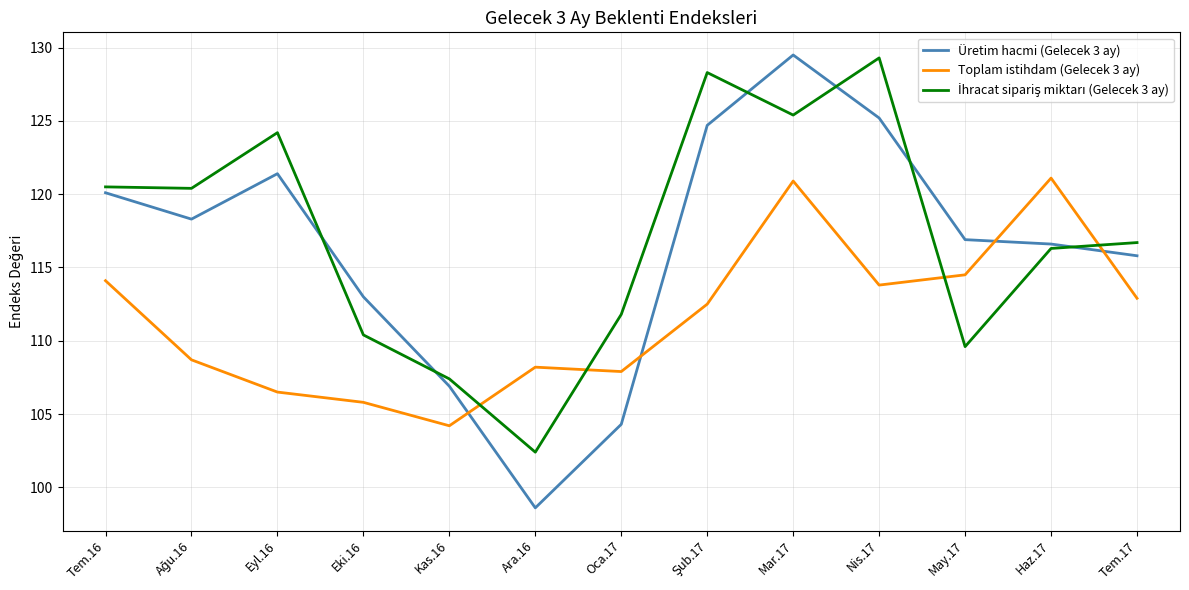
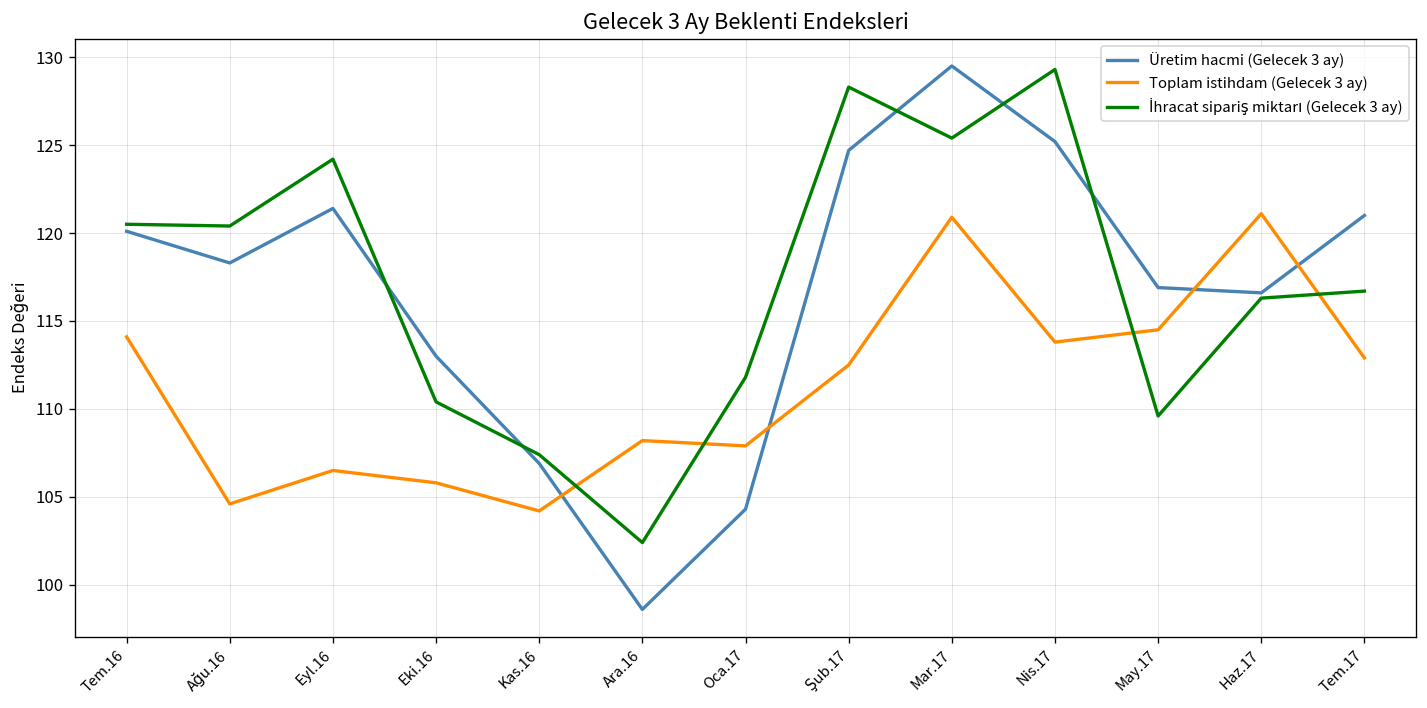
  {
    "Üretim hacmi (Gelecek 3 ay)": {
      "Tem.16": 120.1,
      "Ağu.16": 118.3,
      "Eyl.16": 121.4,
      "Eki.16": 113.0,
      "Kas.16": 106.9,
      "Ara.16": 98.6,
      "Oca.17": 104.3,
      "Şub.17": 124.7,
      "Mar.17": 129.5,
      "Nis.17": 125.2,
      "May.17": 116.9,
      "Haz.17": 116.6,
-     "Tem.17": 115.8
+     "Tem.17": 121.0
    },
    "Toplam istihdam (Gelecek 3 ay)": {
      "Tem.16": 114.1,
-     "Ağu.16": 108.7,
+     "Ağu.16": 104.6,
      "Eyl.16": 106.5,
      "Eki.16": 105.8,
      "Kas.16": 104.2,
      "Ara.16": 108.2,
      "Oca.17": 107.9,
      "Şub.17": 112.5,
      "Mar.17": 120.9,
      "Nis.17": 113.8,
      "May.17": 114.5,
      "Haz.17": 121.1,
      "Tem.17": 112.9
    },
    "İhracat sipariş miktarı (Gelecek 3 ay)": {
      "Tem.16": 120.5,
      "Ağu.16": 120.4,
      "Eyl.16": 124.2,
      "Eki.16": 110.4,
      "Kas.16": 107.4,
      "Ara.16": 102.4,
      "Oca.17": 111.8,
      "Şub.17": 128.3,
      "Mar.17": 125.4,
      "Nis.17": 129.3,
      "May.17": 109.6,
      "Haz.17": 116.3,
      "Tem.17": 116.7
    }
  }
